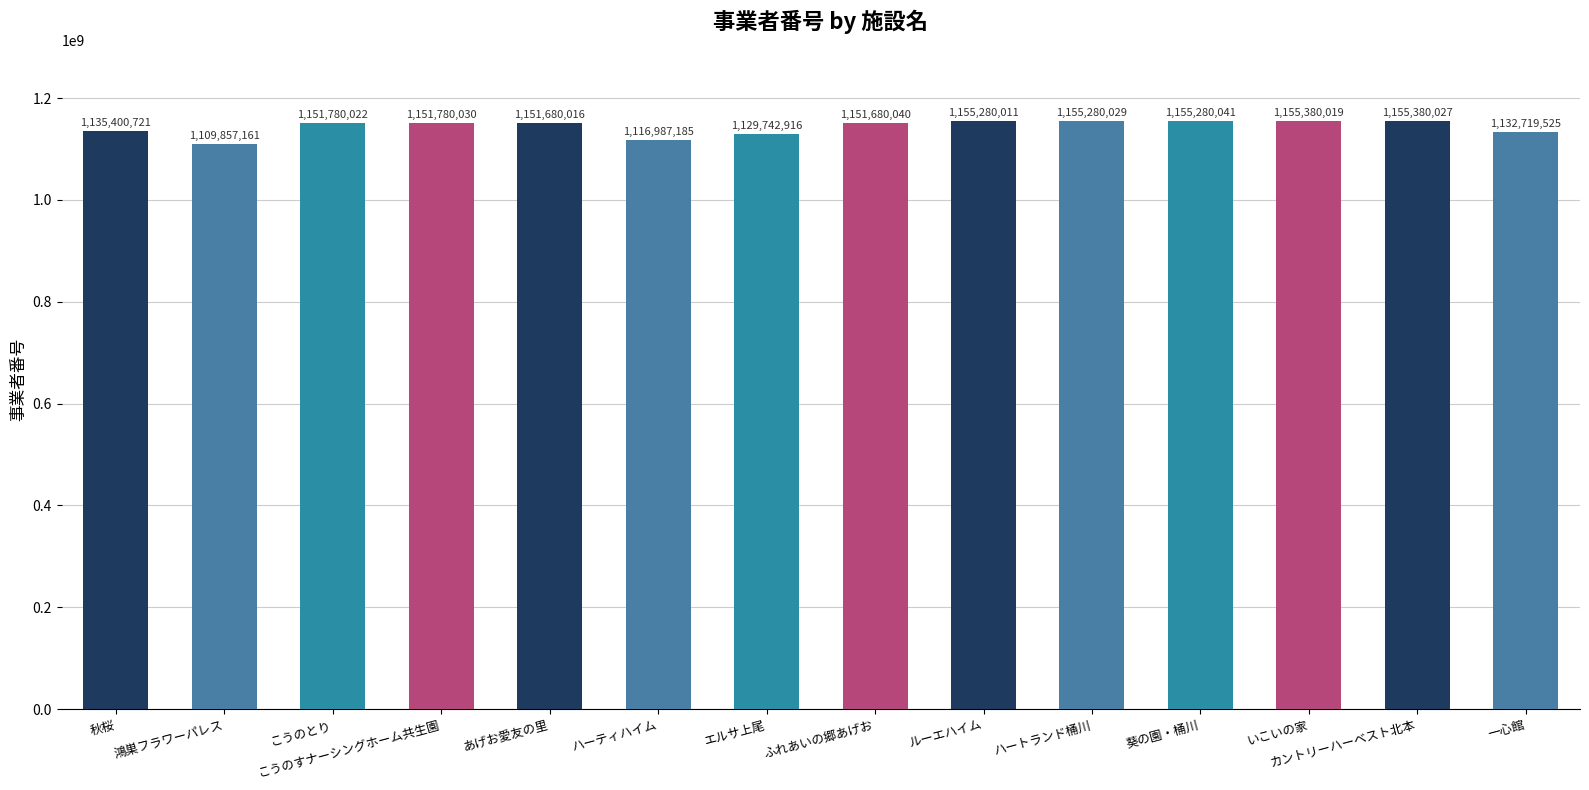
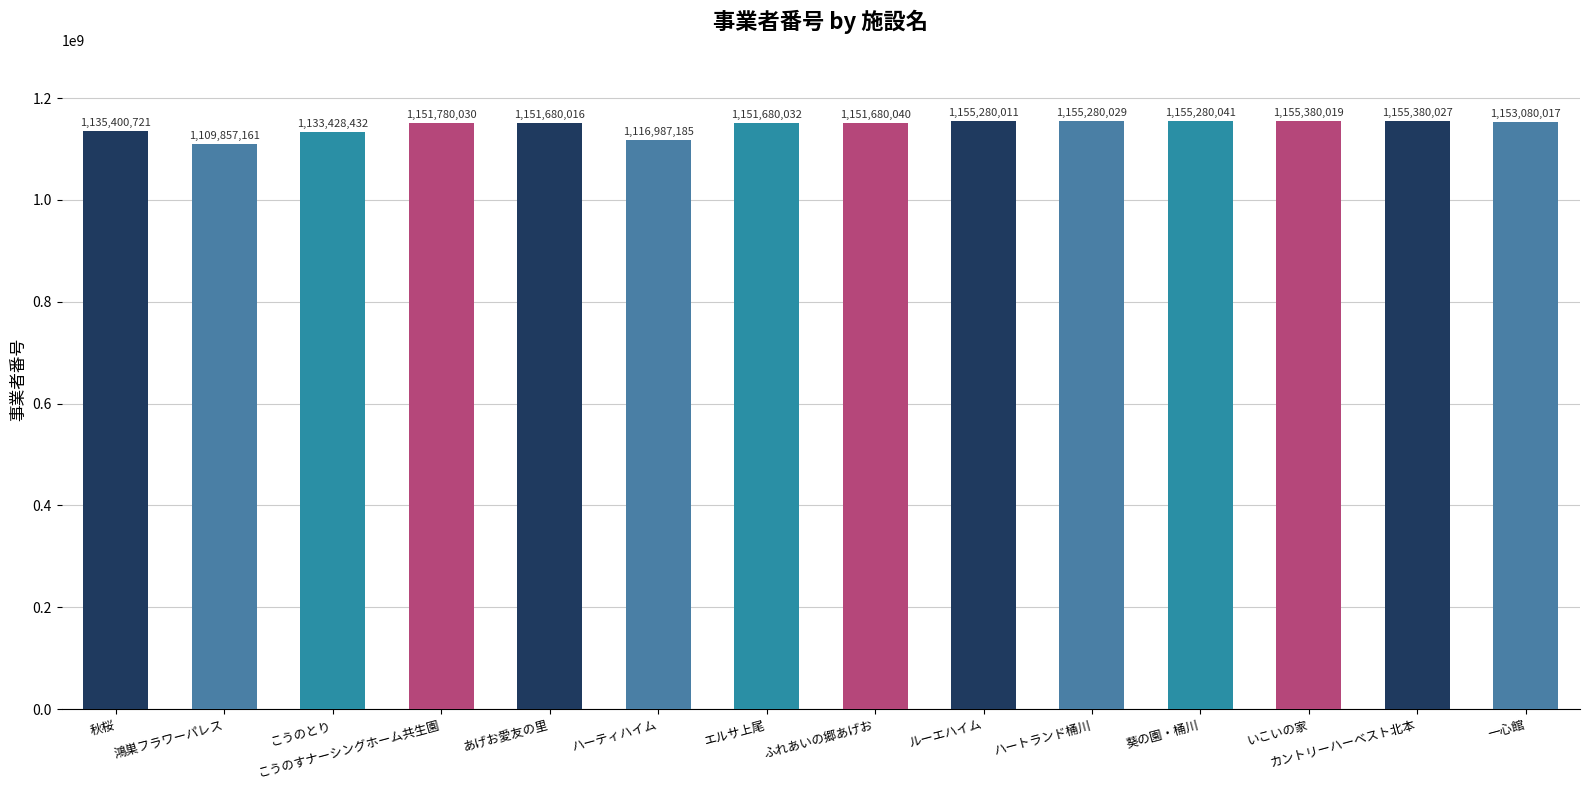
  {
    "秋桜": "1,135,400,721",
    "鴻巣フラワーパレス": "1,109,857,161",
-   "こうのとり": "1,151,780,022",
+   "こうのとり": "1,133,428,432",
    "こうのすナーシングホーム共生園": "1,151,780,030",
    "あげお愛友の里": "1,151,680,016",
    "ハーティハイム": "1,116,987,185",
-   "エルサ上尾": "1,129,742,916",
+   "エルサ上尾": "1,151,680,032",
    "ふれあいの郷あげお": "1,151,680,040",
    "ルーエハイム": "1,155,280,011",
    "ハートランド桶川": "1,155,280,029",
    "葵の園・桶川": "1,155,280,041",
    "いこいの家": "1,155,380,019",
    "カントリーハーベスト北本": "1,155,380,027",
-   "一心館": "1,132,719,525"
+   "一心館": "1,153,080,017"
  }
